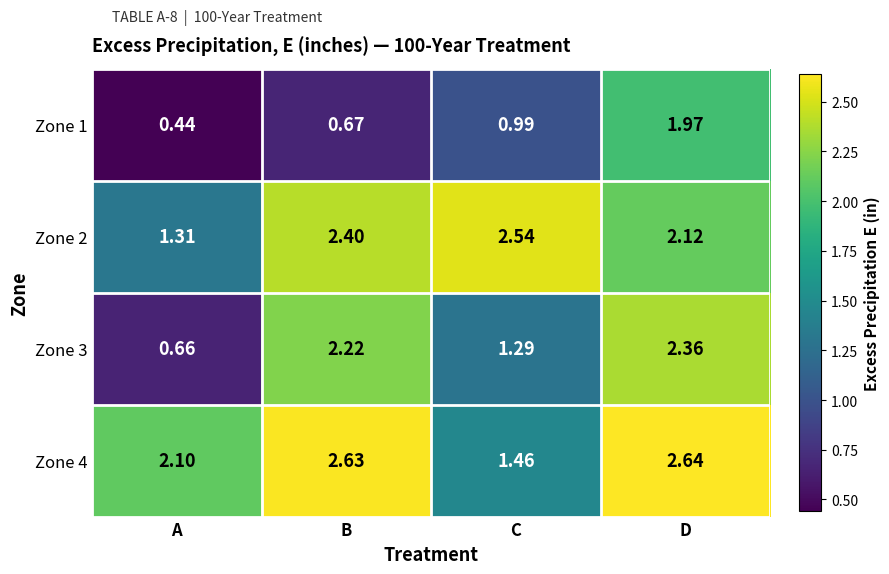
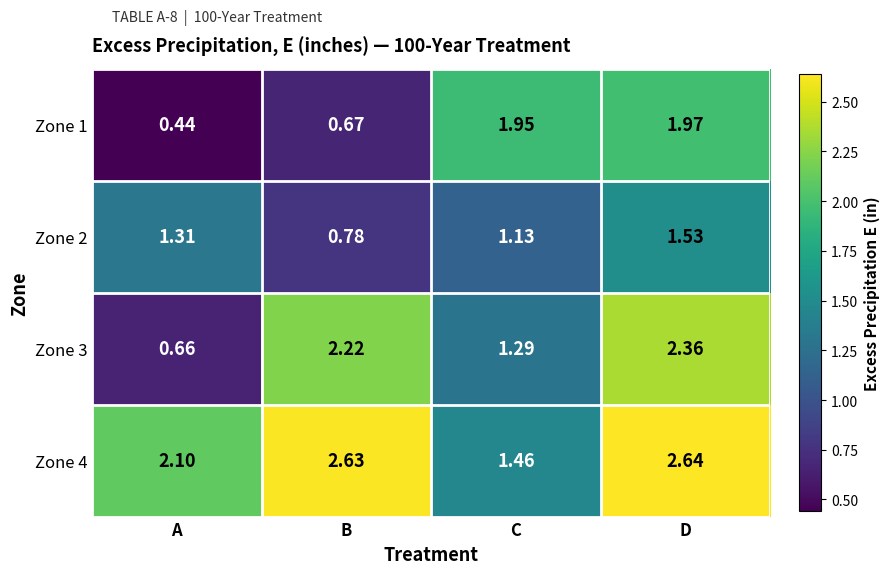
  {
    "Zone 1": {
      "A": 0.44,
      "B": 0.67,
-     "C": 0.99,
+     "C": 1.95,
      "D": 1.97
    },
    "Zone 2": {
      "A": 1.31,
-     "B": 2.40,
-     "C": 2.54,
-     "D": 2.12
+     "B": 0.78,
+     "C": 1.13,
+     "D": 1.53
    },
    "Zone 3": {
      "A": 0.66,
      "B": 2.22,
      "C": 1.29,
      "D": 2.36
    },
    "Zone 4": {
      "A": 2.10,
      "B": 2.63,
      "C": 1.46,
      "D": 2.64
    }
  }
